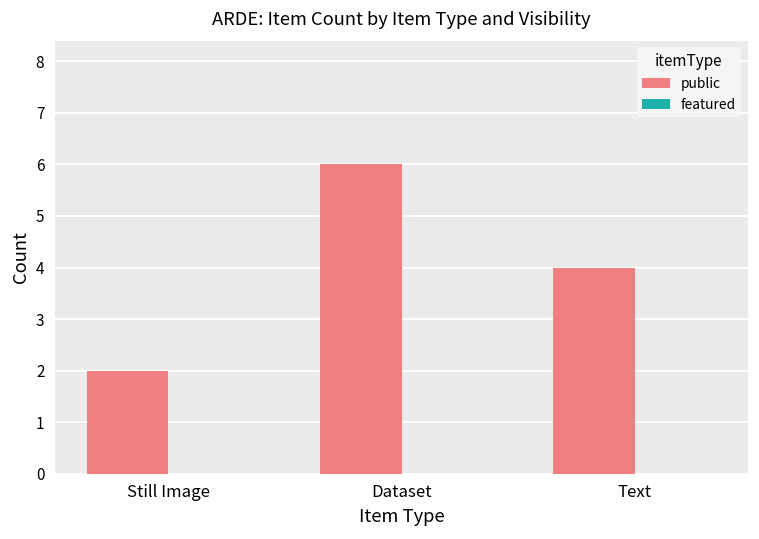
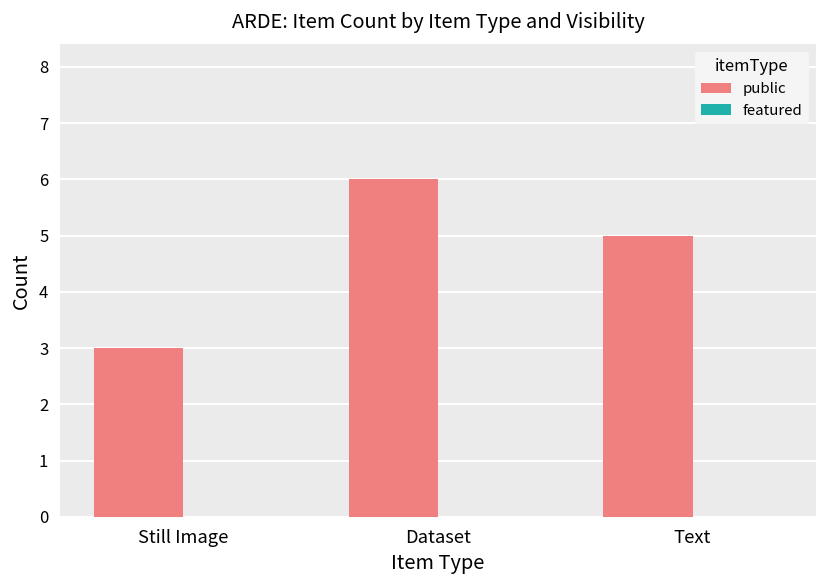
  {
    "public": {
-     "Still Image": 2,
+     "Still Image": 3,
      "Dataset": 6,
-     "Text": 4
+     "Text": 5
    },
    "featured": {
      "Still Image": 0,
      "Dataset": 0,
      "Text": 0
    }
  }
